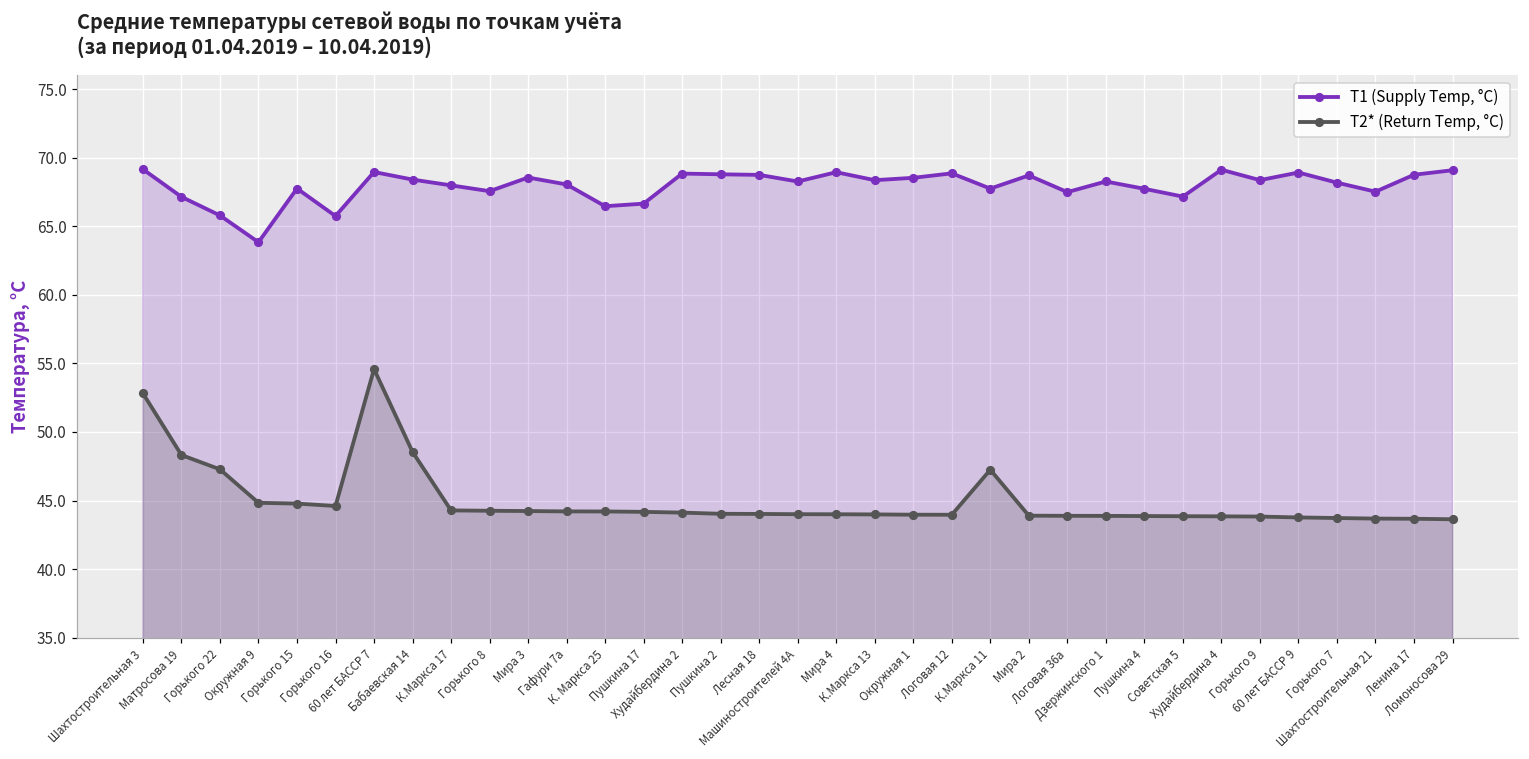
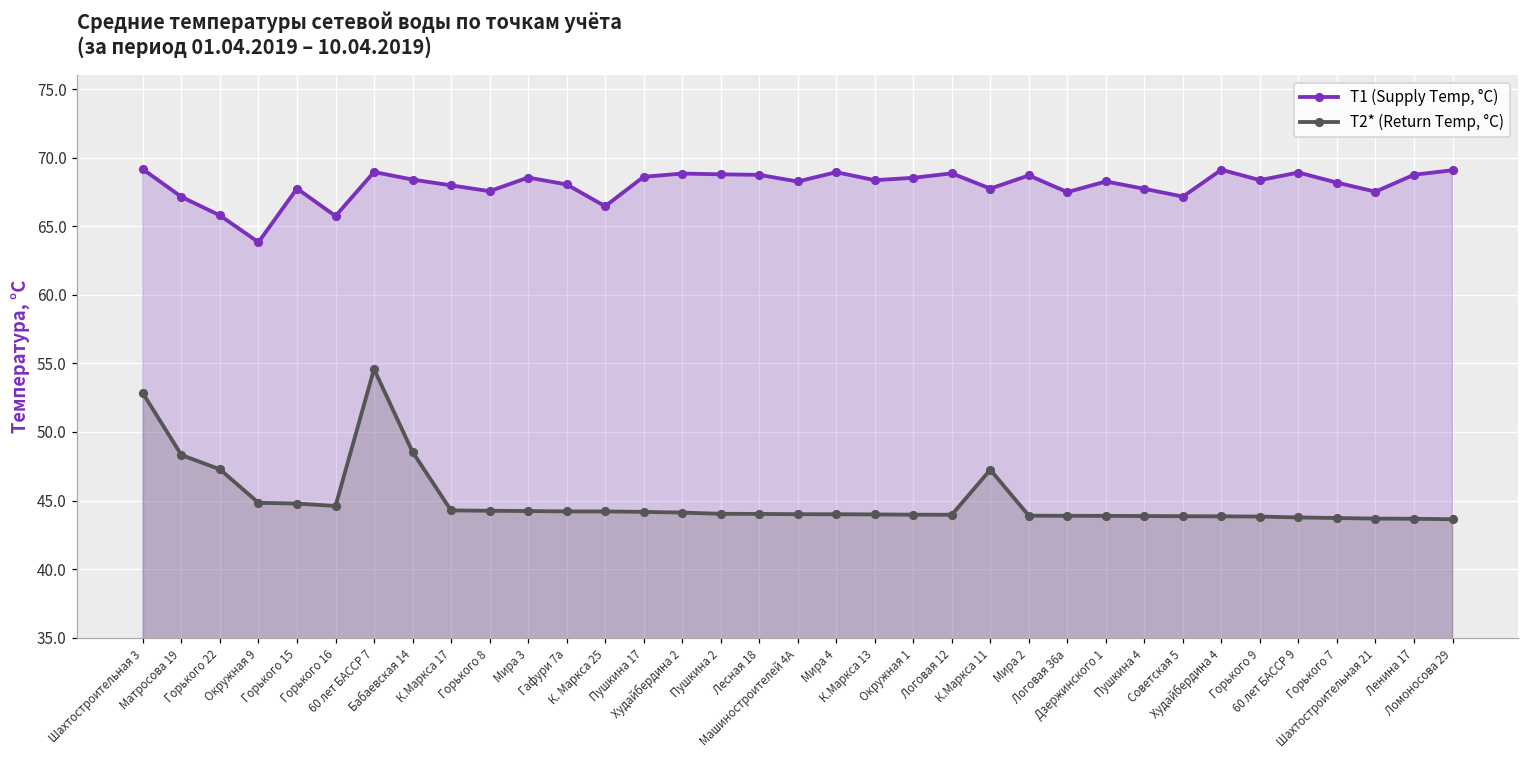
  {
    "T1 (Supply Temp, °C)": {
      "Шахтостроительная 3": 69.2,
      "Матросова 19": 67.1,
      "Горького 22": 65.8,
      "Окружная 9": 63.8,
      "Горького 15": 67.8,
      "Горького 16": 65.7,
      "60 лет БАССР 7": 69.0,
      "Бабаевская 14": 68.4,
      "К.Маркса 17": 68.0,
      "Горького 8": 67.6,
      "Мира 3": 68.6,
      "Гафури 7а": 68.1,
      "К. Маркса 25": 66.5,
-     "Пушкина 17": 66.7,
+     "Пушкина 17": 68.6,
      "Худайбердина 2": 68.8,
      "Пушкина 2": 68.8,
      "Лесная 18": 68.7,
      "Машиностроителей 4А": 68.3,
      "Мира 4": 68.9,
      "К.Маркса 13": 68.4,
      "Окружная 1": 68.5,
      "Логовая 12": 68.9,
      "К.Маркса 11": 67.7,
      "Мира 2": 68.7,
      "Логовая 36а": 67.5,
      "Дзержинского 1": 68.3,
      "Пушкина 4": 67.7,
      "Советская 5": 67.2,
      "Худайбердина 4": 69.1,
      "Горького 9": 68.4,
      "60 лет БАССР 9": 68.9,
      "Горького 7": 68.2,
      "Шахтостроительная 21": 67.5,
      "Ленина 17": 68.8,
      "Ломоносова 29": 69.1
    },
    "T2* (Return Temp, °C)": {
      "Шахтостроительная 3": 52.8,
      "Матросова 19": 48.3,
      "Горького 22": 47.3,
      "Окружная 9": 44.8,
      "Горького 15": 44.8,
      "Горького 16": 44.6,
      "60 лет БАССР 7": 54.6,
      "Бабаевская 14": 48.5,
      "К.Маркса 17": 44.3,
      "Горького 8": 44.3,
      "Мира 3": 44.2,
      "Гафури 7а": 44.2,
      "К. Маркса 25": 44.2,
      "Пушкина 17": 44.2,
      "Худайбердина 2": 44.1,
      "Пушкина 2": 44.0,
      "Лесная 18": 44.0,
      "Машиностроителей 4А": 44.0,
      "Мира 4": 44.0,
      "К.Маркса 13": 44.0,
      "Окружная 1": 44.0,
      "Логовая 12": 44.0,
      "К.Маркса 11": 47.2,
      "Мира 2": 43.9,
      "Логовая 36а": 43.9,
      "Дзержинского 1": 43.9,
      "Пушкина 4": 43.9,
      "Советская 5": 43.9,
      "Худайбердина 4": 43.8,
      "Горького 9": 43.8,
      "60 лет БАССР 9": 43.8,
      "Горького 7": 43.7,
      "Шахтостроительная 21": 43.7,
      "Ленина 17": 43.7,
      "Ломоносова 29": 43.6
    }
  }
